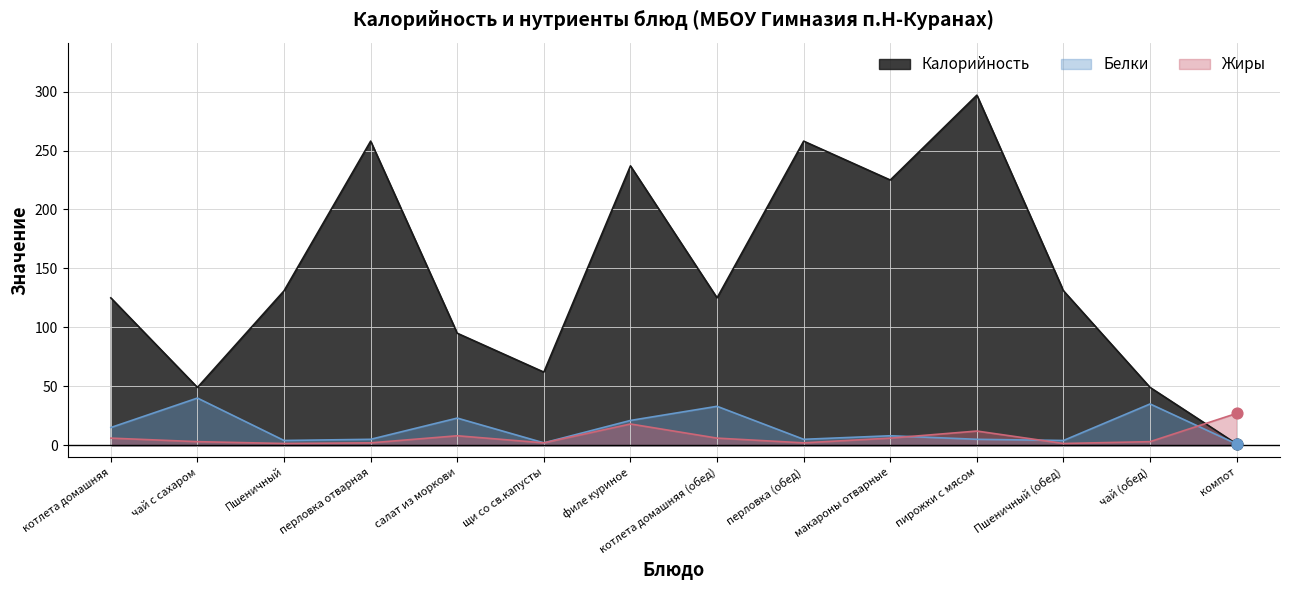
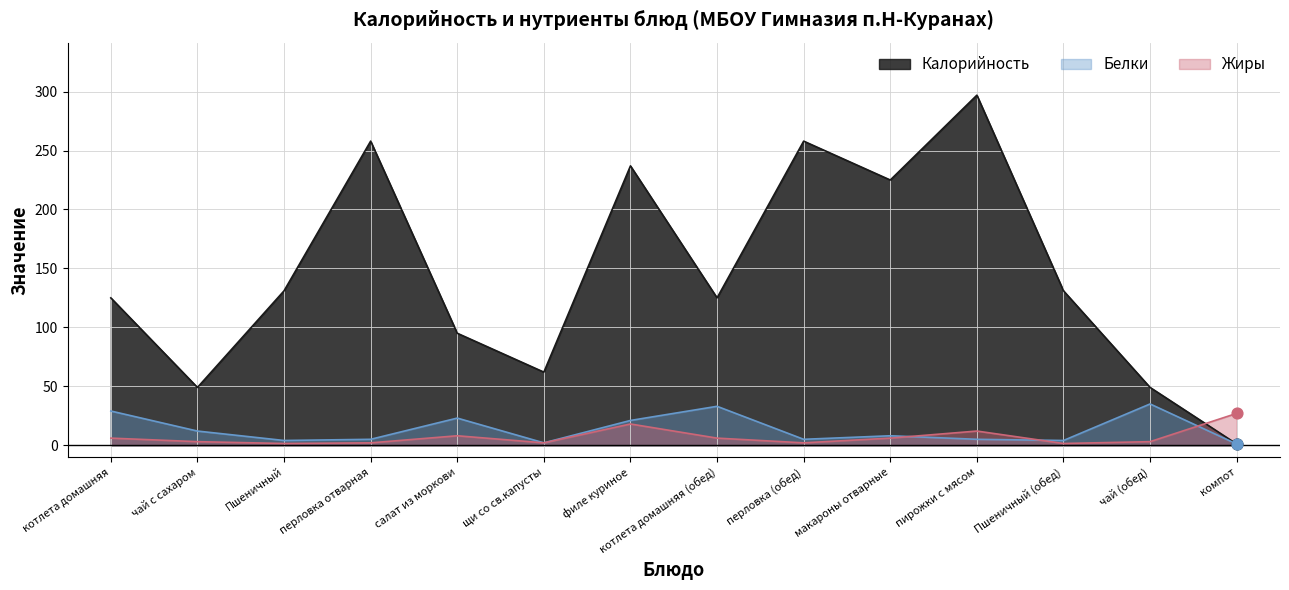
  {
    "Белки": {
-     "котлета домашняя": 15,
-     "чай с сахаром": 40,
+     "котлета домашняя": 29,
+     "чай с сахаром": 12,
      "Пшеничный": 4,
      "перловка отварная": 5,
      "салат из моркови": 23,
      "филе куриное": 21,
      "котлета домашняя (обед)": 33,
      "перловка (обед)": 5,
      "пирожки с мясом": 5,
      "Пшеничный (обед)": 4,
      "чай (обед)": 35
    }
  }
